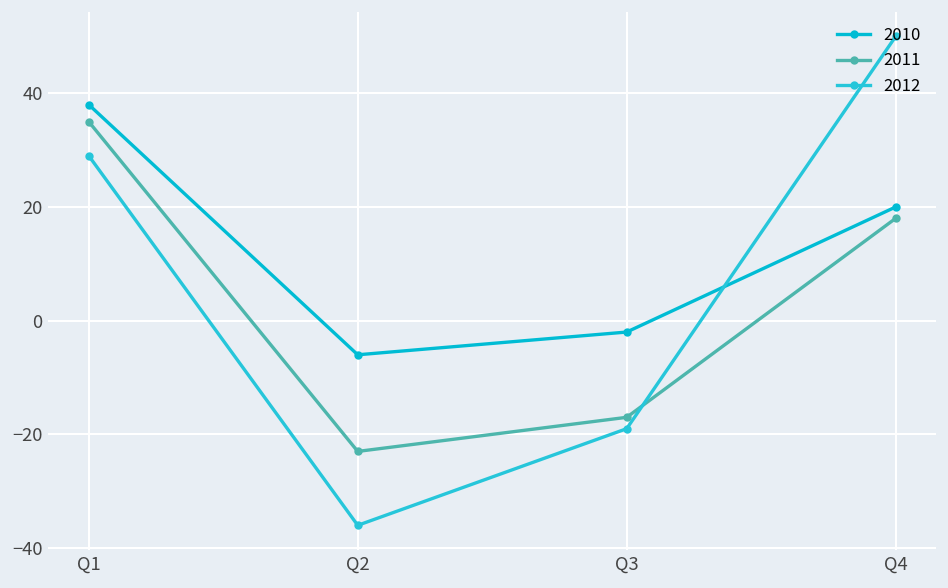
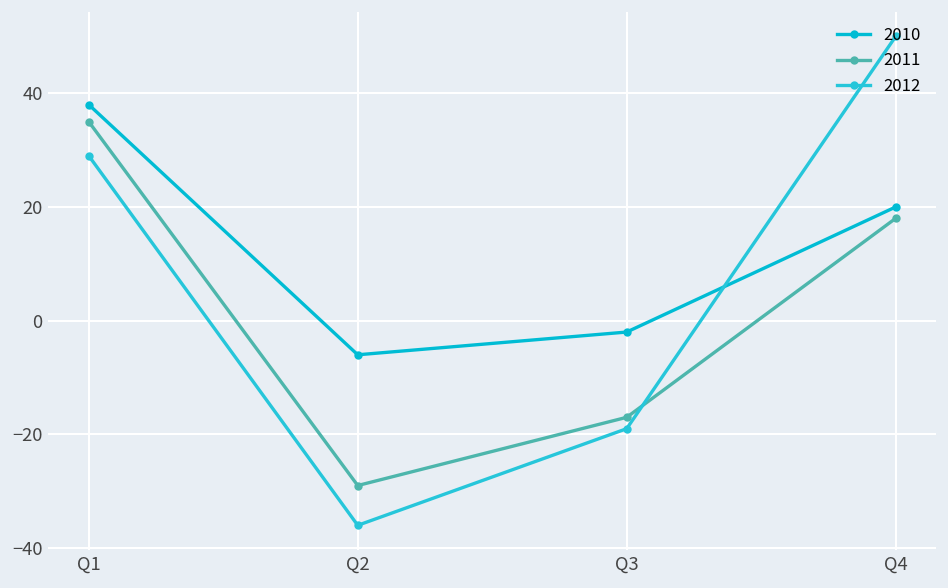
  {
    "2011": {
      "Q1": 35,
-     "Q2": -23,
+     "Q2": -29,
      "Q3": -17,
      "Q4": 18
    }
  }
